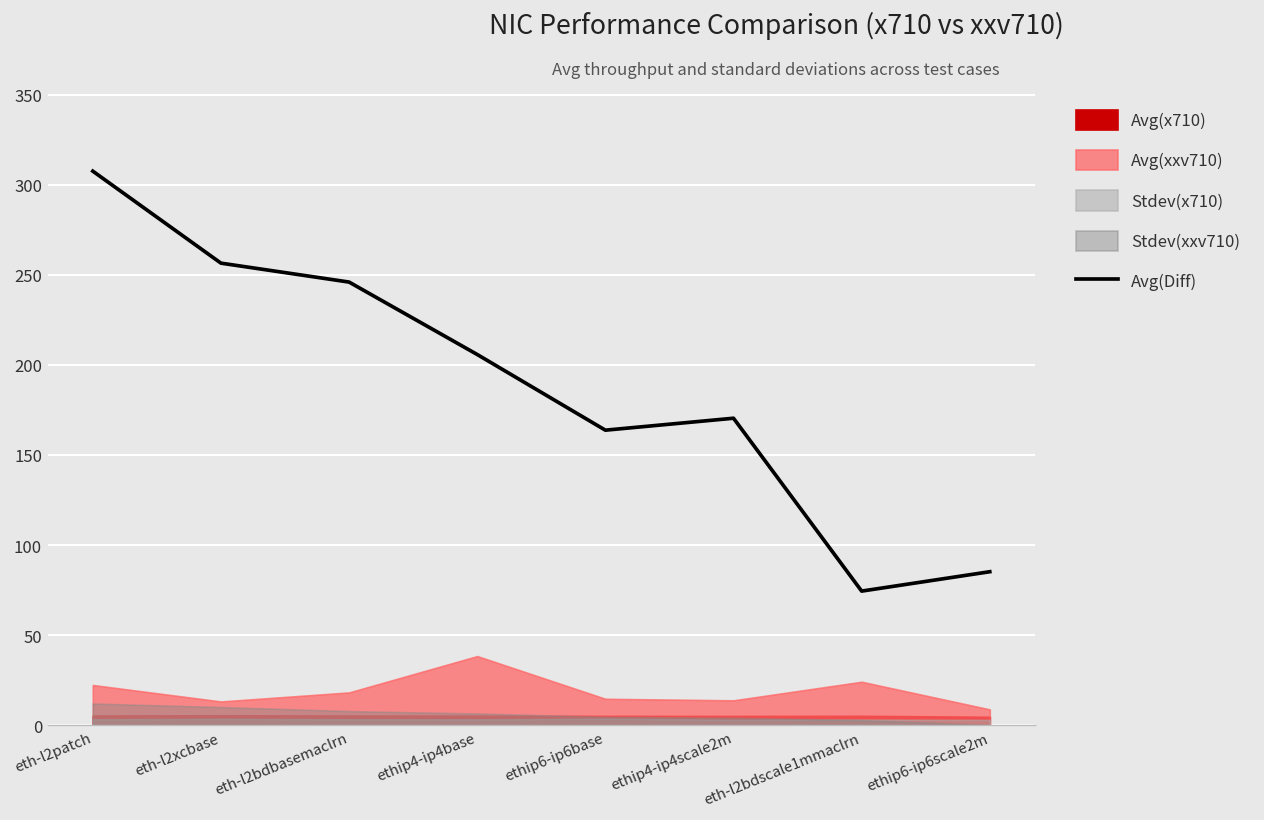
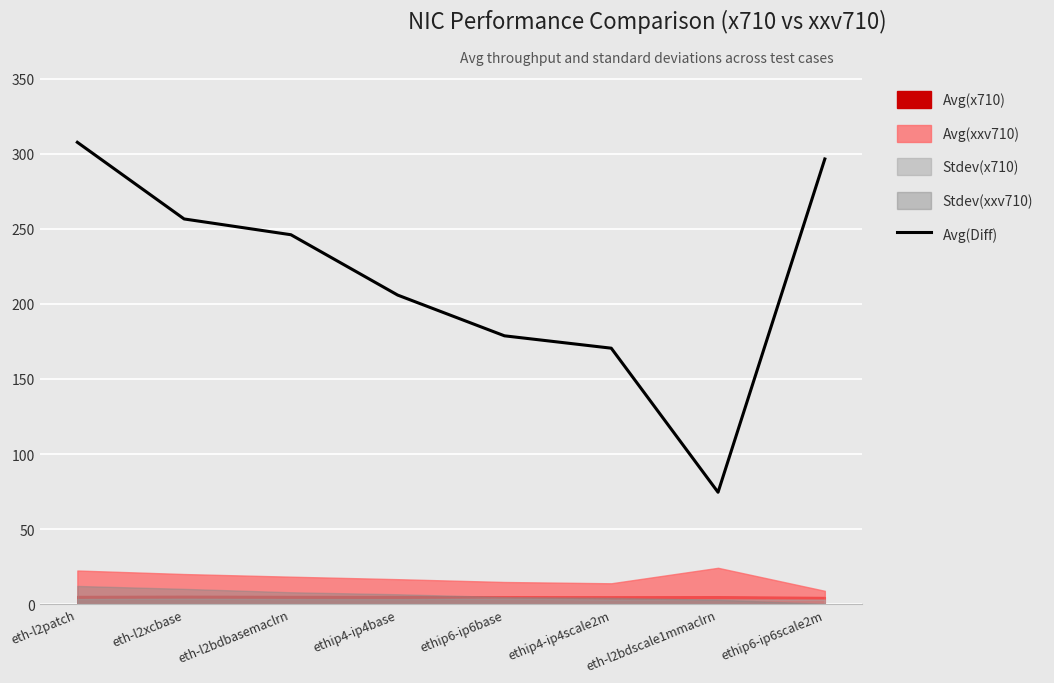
  {
    "Avg(Diff)": {
      "eth-l2patch": 308,
      "eth-l2xcbase": 257,
      "eth-l2bdbasemaclrn": 246,
      "ethip4-ip4base": 206,
-     "ethip6-ip6base": 164,
+     "ethip6-ip6base": 179,
      "ethip4-ip4scale2m": 170,
      "eth-l2bdscale1mmaclrn": 75,
-     "ethip6-ip6scale2m": 85
+     "ethip6-ip6scale2m": 296
    },
    "Avg(x710)": {
      "eth-l2patch": 6,
      "eth-l2xcbase": 6,
      "eth-l2bdbasemaclrn": 6,
      "eth-l2bdscale1mmaclrn": 5,
      "ethip6-ip6scale2m": 5
    },
    "Avg(xxv710)": {
      "eth-l2patch": 22,
-     "eth-l2xcbase": 13,
+     "eth-l2xcbase": 20,
      "eth-l2bdbasemaclrn": 18,
-     "ethip4-ip4base": 39,
+     "ethip4-ip4base": 17,
      "ethip6-ip6base": 15,
      "ethip4-ip4scale2m": 14,
      "eth-l2bdscale1mmaclrn": 24,
      "ethip6-ip6scale2m": 9
    }
  }
